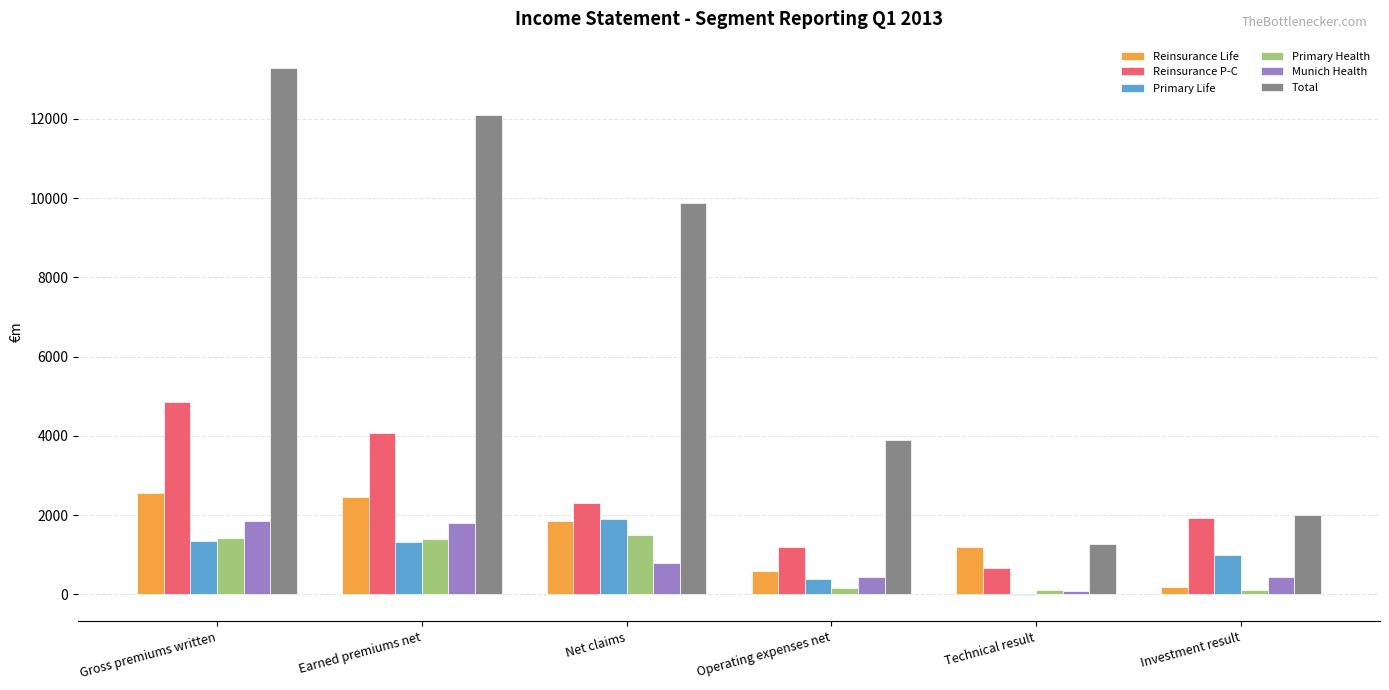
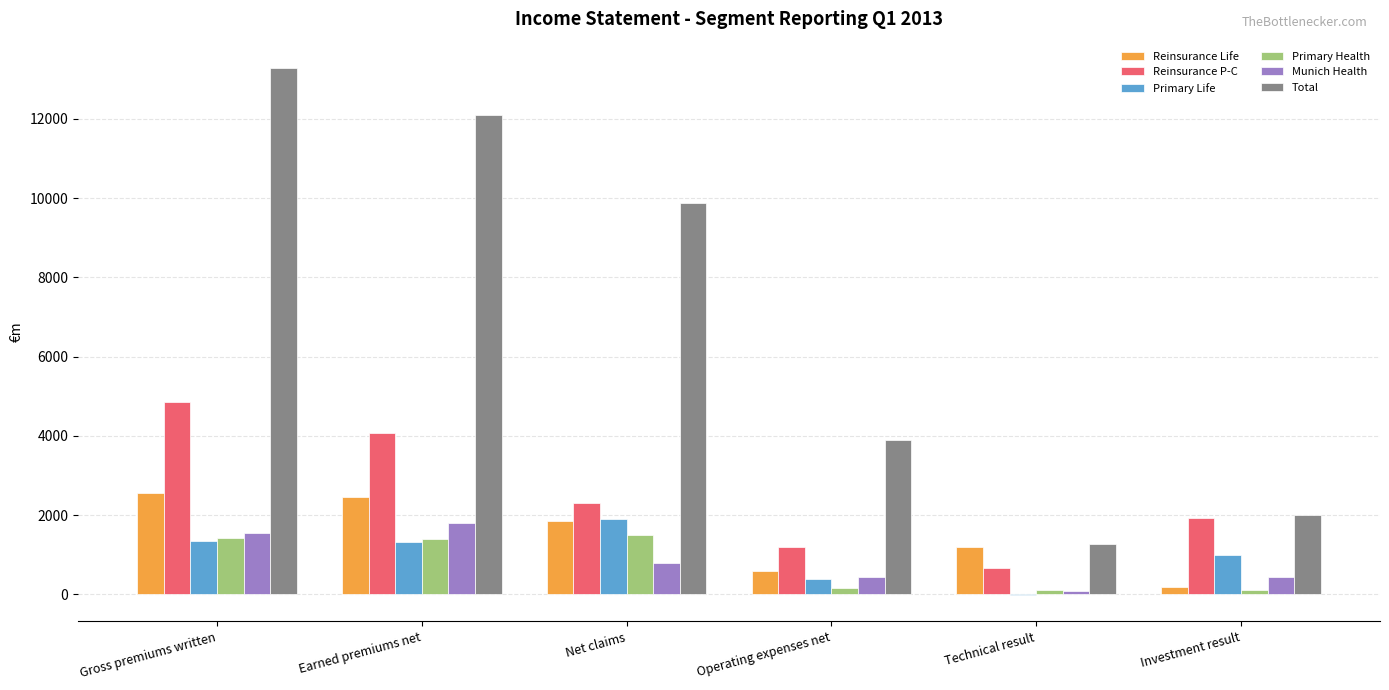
  {
    "Reinsurance Life": {
      "Gross premiums written": 2600,
      "Earned premiums net": 2500,
      "Net claims": 1800,
      "Operating expenses net": 600,
      "Technical result": 1200,
      "Investment result": 200
    },
    "Reinsurance P-C": {
      "Gross premiums written": 4900,
      "Earned premiums net": 4100,
      "Net claims": 2300,
      "Operating expenses net": 1200,
      "Technical result": 700,
      "Investment result": 1900
    },
    "Primary Life": {
      "Gross premiums written": 1400,
      "Earned premiums net": 1300,
      "Net claims": 1900,
      "Operating expenses net": 400,
      "Investment result": 1000
    },
    "Primary Health": {
      "Gross premiums written": 1400,
      "Earned premiums net": 1400,
      "Net claims": 1500,
      "Operating expenses net": 200,
      "Technical result": 100,
      "Investment result": 100
    },
    "Munich Health": {
-     "Gross premiums written": 1900,
+     "Gross premiums written": 1500,
      "Earned premiums net": 1800,
      "Net claims": 800,
      "Operating expenses net": 400,
      "Technical result": 100,
      "Investment result": 400
    },
    "Total": {
      "Gross premiums written": 13300,
      "Earned premiums net": 12100,
      "Net claims": 9900,
      "Operating expenses net": 3900,
      "Technical result": 1300,
      "Investment result": 2000
    }
  }
